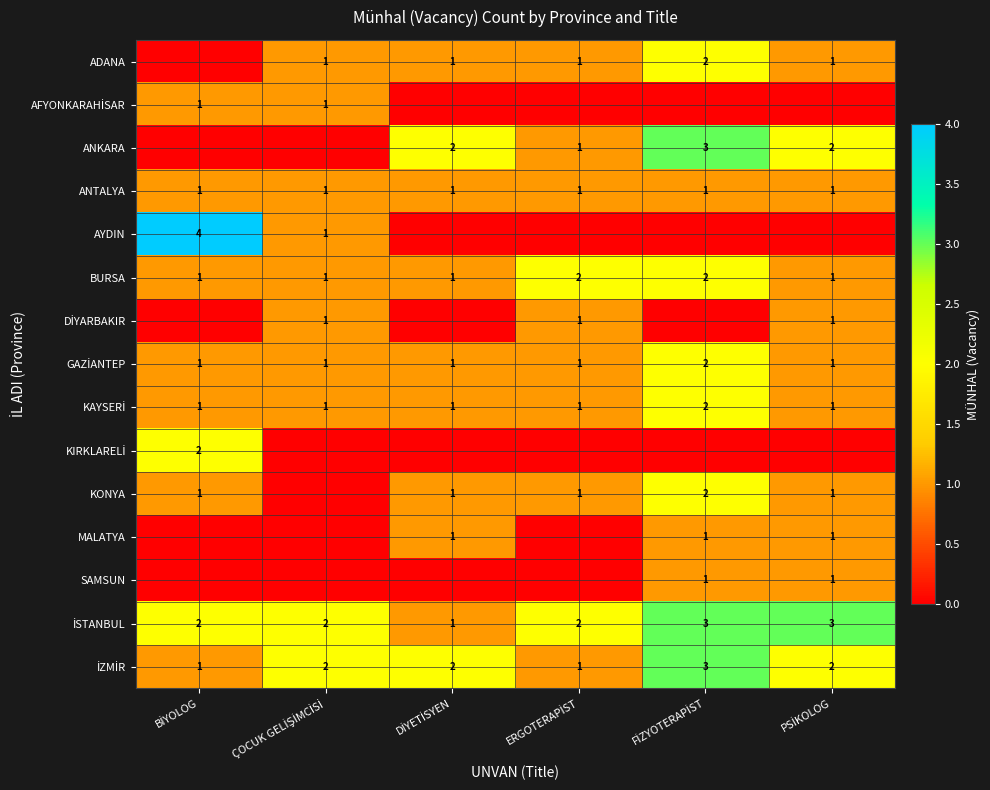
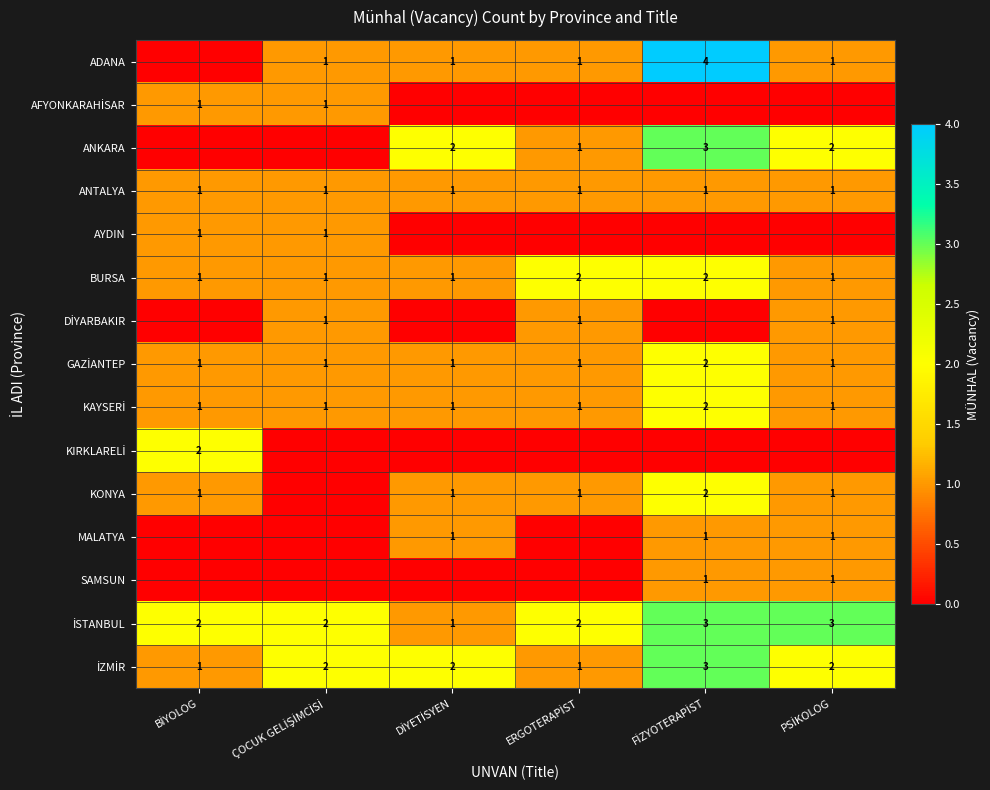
  {
    "ADANA": {
      "ÇOCUK GELİŞİMCİSİ": 1,
      "DİYETİSYEN": 1,
      "ERGOTERAPİST": 1,
-     "FİZYOTERAPİST": 2,
+     "FİZYOTERAPİST": 4,
      "PSİKOLOG": 1
    },
    "AFYONKARAHİSAR": {
      "BİYOLOG": 1,
      "ÇOCUK GELİŞİMCİSİ": 1
    },
    "ANKARA": {
      "DİYETİSYEN": 2,
      "ERGOTERAPİST": 1,
      "FİZYOTERAPİST": 3,
      "PSİKOLOG": 2
    },
    "ANTALYA": {
      "BİYOLOG": 1,
      "ÇOCUK GELİŞİMCİSİ": 1,
      "DİYETİSYEN": 1,
      "ERGOTERAPİST": 1,
      "FİZYOTERAPİST": 1,
      "PSİKOLOG": 1
    },
    "AYDIN": {
-     "BİYOLOG": 4,
+     "BİYOLOG": 1,
      "ÇOCUK GELİŞİMCİSİ": 1
    },
    "BURSA": {
      "BİYOLOG": 1,
      "ÇOCUK GELİŞİMCİSİ": 1,
      "DİYETİSYEN": 1,
      "ERGOTERAPİST": 2,
      "FİZYOTERAPİST": 2,
      "PSİKOLOG": 1
    },
    "DİYARBAKIR": {
      "ÇOCUK GELİŞİMCİSİ": 1,
      "ERGOTERAPİST": 1,
      "PSİKOLOG": 1
    },
    "GAZİANTEP": {
      "BİYOLOG": 1,
      "ÇOCUK GELİŞİMCİSİ": 1,
      "DİYETİSYEN": 1,
      "ERGOTERAPİST": 1,
      "FİZYOTERAPİST": 2,
      "PSİKOLOG": 1
    },
    "KAYSERİ": {
      "BİYOLOG": 1,
      "ÇOCUK GELİŞİMCİSİ": 1,
      "DİYETİSYEN": 1,
      "ERGOTERAPİST": 1,
      "FİZYOTERAPİST": 2,
      "PSİKOLOG": 1
    },
    "KIRKLARELİ": {
      "BİYOLOG": 2
    },
    "KONYA": {
      "BİYOLOG": 1,
      "DİYETİSYEN": 1,
      "ERGOTERAPİST": 1,
      "FİZYOTERAPİST": 2,
      "PSİKOLOG": 1
    },
    "MALATYA": {
      "DİYETİSYEN": 1,
      "FİZYOTERAPİST": 1,
      "PSİKOLOG": 1
    },
    "SAMSUN": {
      "FİZYOTERAPİST": 1,
      "PSİKOLOG": 1
    },
    "İSTANBUL": {
      "BİYOLOG": 2,
      "ÇOCUK GELİŞİMCİSİ": 2,
      "DİYETİSYEN": 1,
      "ERGOTERAPİST": 2,
      "FİZYOTERAPİST": 3,
      "PSİKOLOG": 3
    },
    "İZMİR": {
      "BİYOLOG": 1,
      "ÇOCUK GELİŞİMCİSİ": 2,
      "DİYETİSYEN": 2,
      "ERGOTERAPİST": 1,
      "FİZYOTERAPİST": 3,
      "PSİKOLOG": 2
    }
  }
